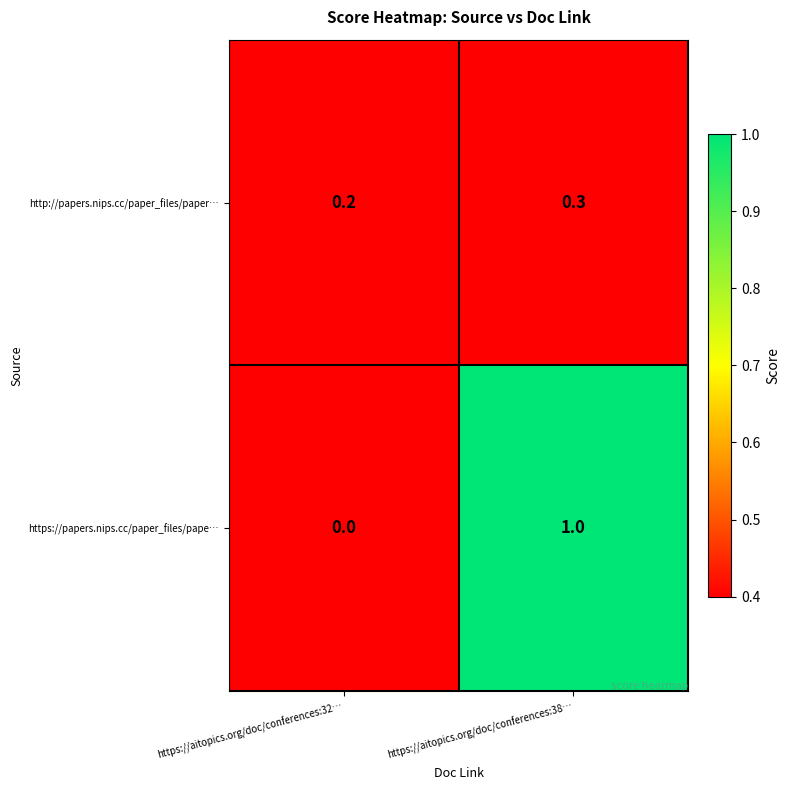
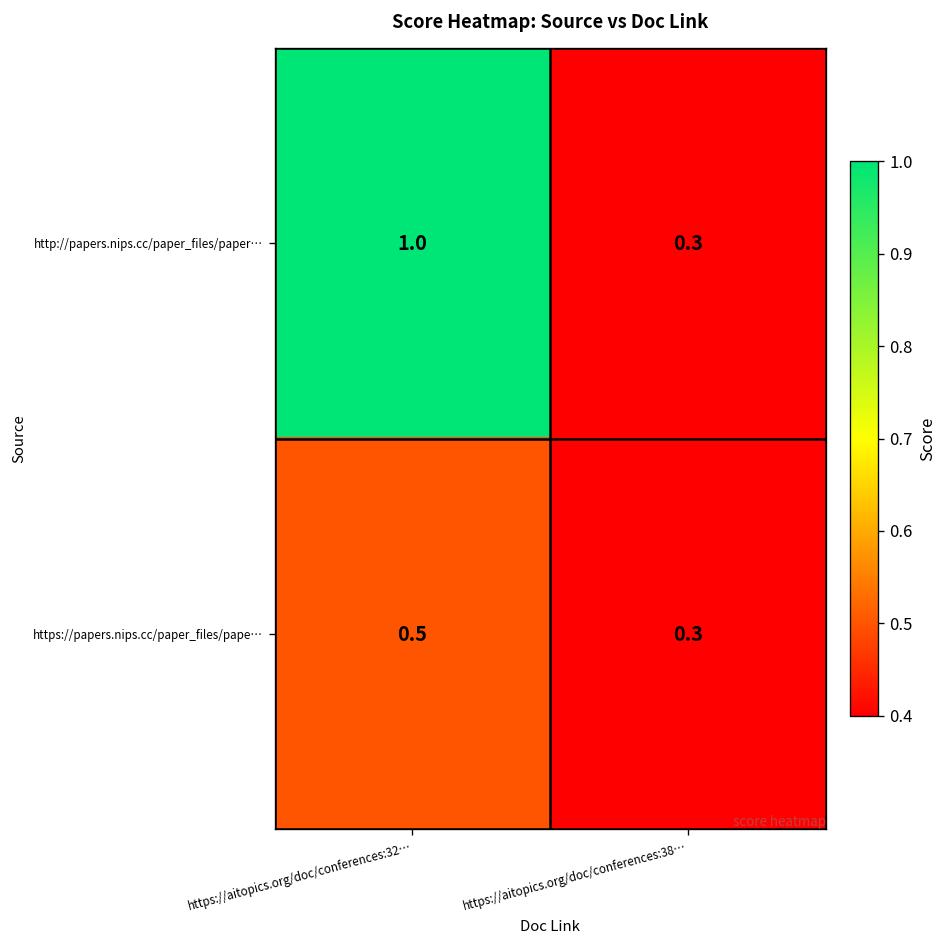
  {
    "http://papers.nips.cc/paper_files/paper…": {
-     "https://aitopics.org/doc/conferences:32…": 0.2,
+     "https://aitopics.org/doc/conferences:32…": 1.0,
      "https://aitopics.org/doc/conferences:38…": 0.3
    },
    "https://papers.nips.cc/paper_files/pape…": {
-     "https://aitopics.org/doc/conferences:32…": 0.0,
-     "https://aitopics.org/doc/conferences:38…": 1.0
+     "https://aitopics.org/doc/conferences:32…": 0.5,
+     "https://aitopics.org/doc/conferences:38…": 0.3
    }
  }
